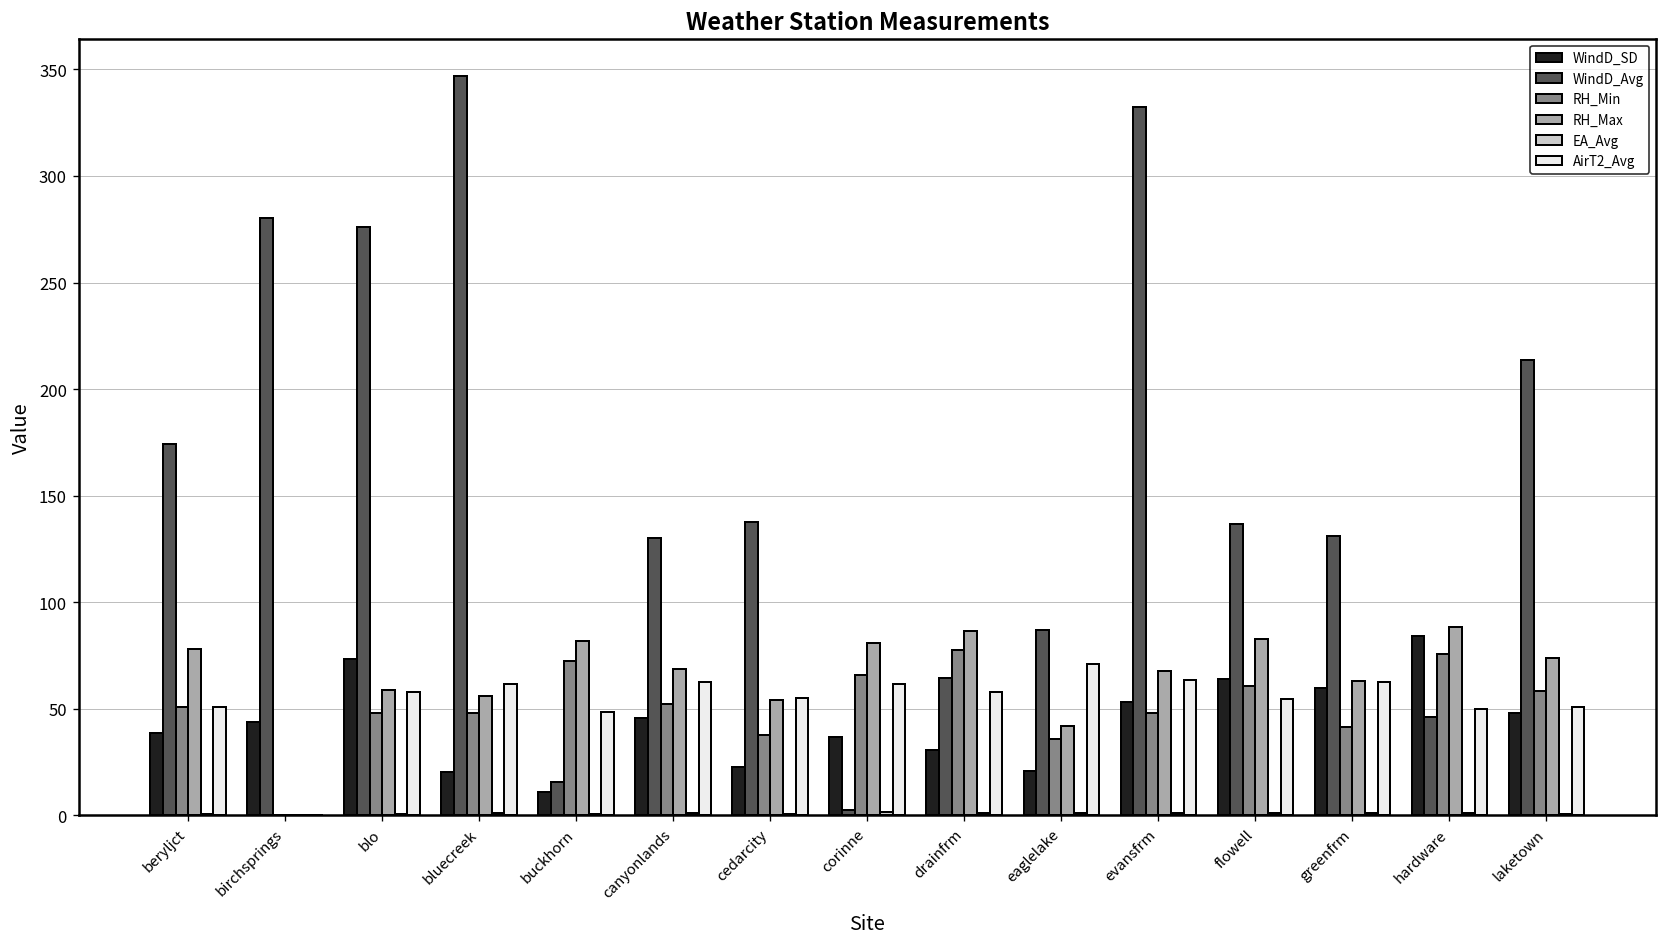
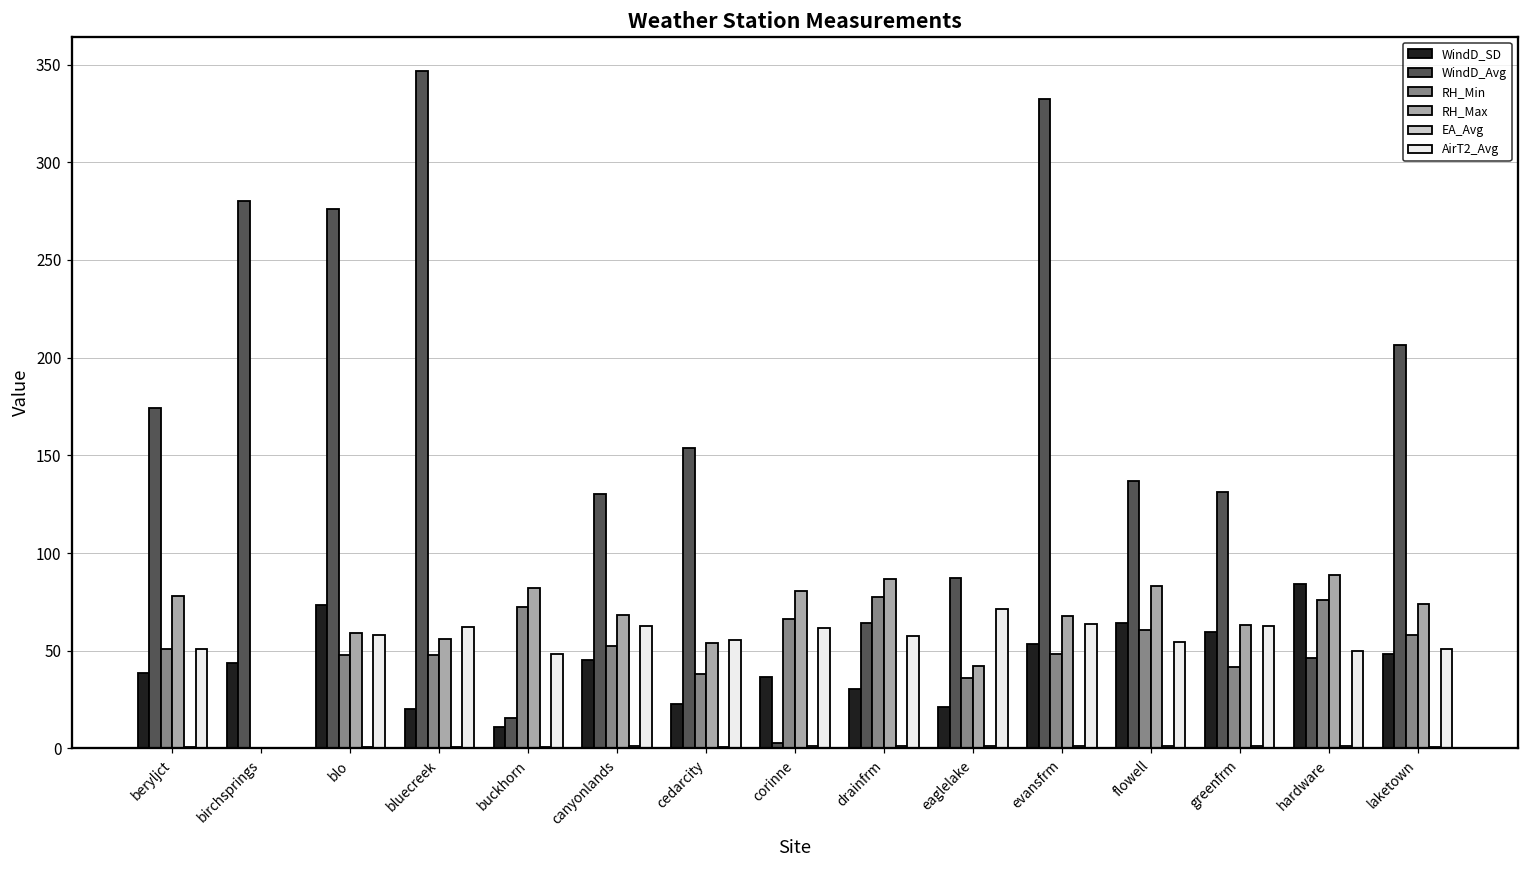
  {
    "WindD_SD": {
      "beryljct": 39,
      "birchsprings": 44,
      "blo": 73,
      "bluecreek": 20,
      "buckhorn": 11,
      "canyonlands": 45,
      "cedarcity": 23,
      "corinne": 37,
      "drainfrm": 31,
      "eaglelake": 21,
      "evansfrm": 53,
      "flowell": 64,
      "greenfrm": 60,
      "hardware": 84,
      "laketown": 48
    },
    "WindD_Avg": {
      "beryljct": 174,
      "birchsprings": 280,
      "blo": 276,
      "bluecreek": 347,
      "buckhorn": 16,
      "canyonlands": 130,
-     "cedarcity": 138,
+     "cedarcity": 154,
      "corinne": 3,
      "drainfrm": 64,
      "eaglelake": 87,
      "evansfrm": 332,
      "flowell": 137,
      "greenfrm": 131,
      "hardware": 46,
-     "laketown": 214
+     "laketown": 206
    }
  }
